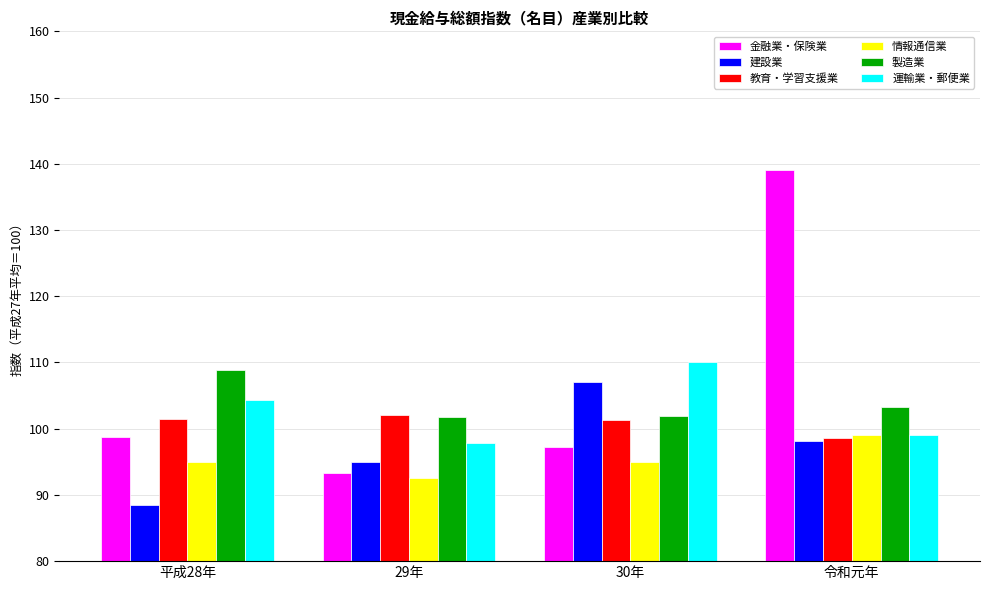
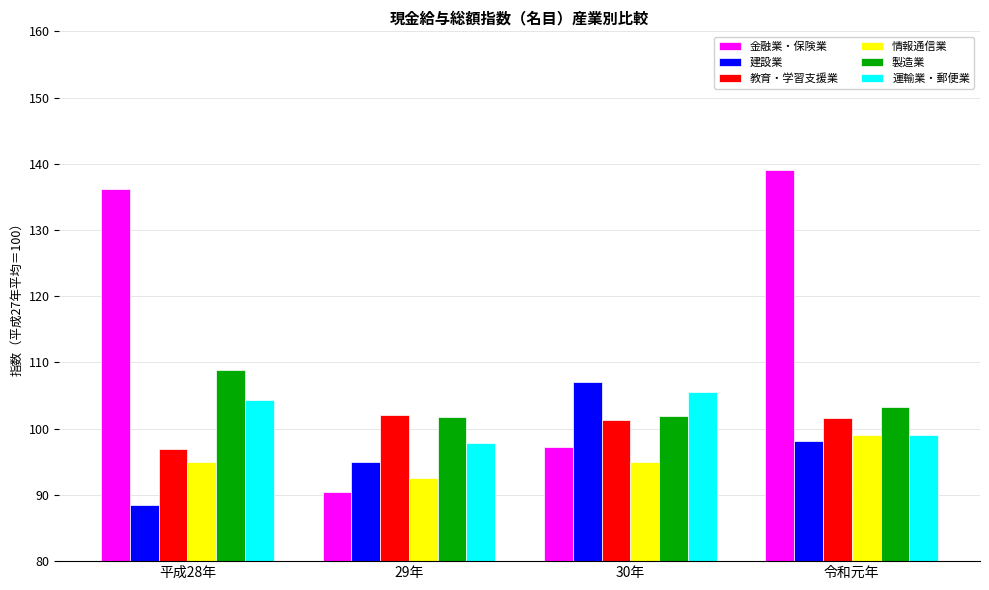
  {
    "金融業・保険業": {
-     "平成28年": 99,
-     "29年": 93,
+     "平成28年": 136,
+     "29年": 91,
      "30年": 97,
      "令和元年": 139
    },
    "建設業": {
      "平成28年": 89,
      "29年": 95,
      "30年": 107,
      "令和元年": 98
    },
    "教育・学習支援業": {
-     "平成28年": 101,
+     "平成28年": 97,
      "29年": 102,
      "30年": 101,
-     "令和元年": 99
+     "令和元年": 102
    },
    "情報通信業": {
      "平成28年": 95,
      "29年": 93,
      "30年": 95,
      "令和元年": 99
    },
    "製造業": {
      "平成28年": 109,
      "29年": 102,
      "30年": 102,
      "令和元年": 103
    },
    "運輸業・郵便業": {
      "平成28年": 104,
      "29年": 98,
-     "30年": 110,
+     "30年": 106,
      "令和元年": 99
    }
  }
